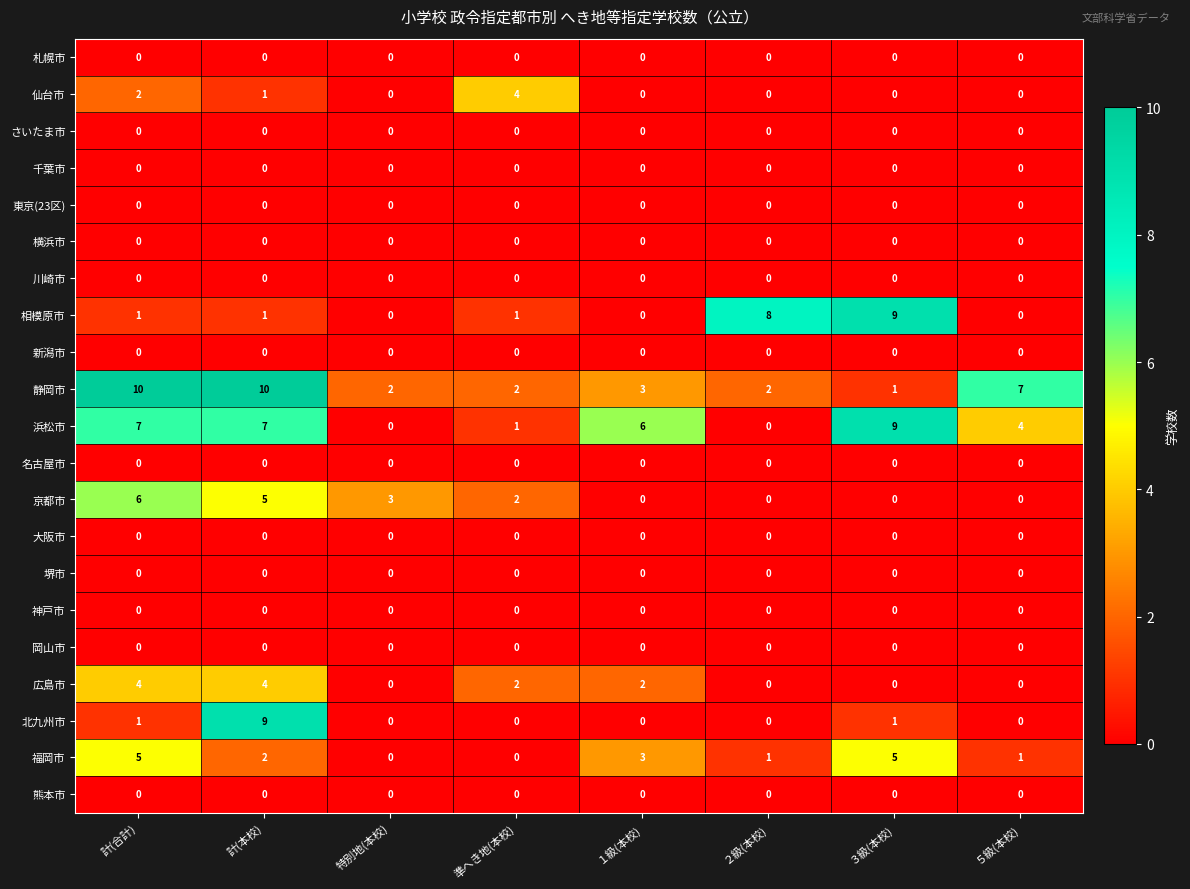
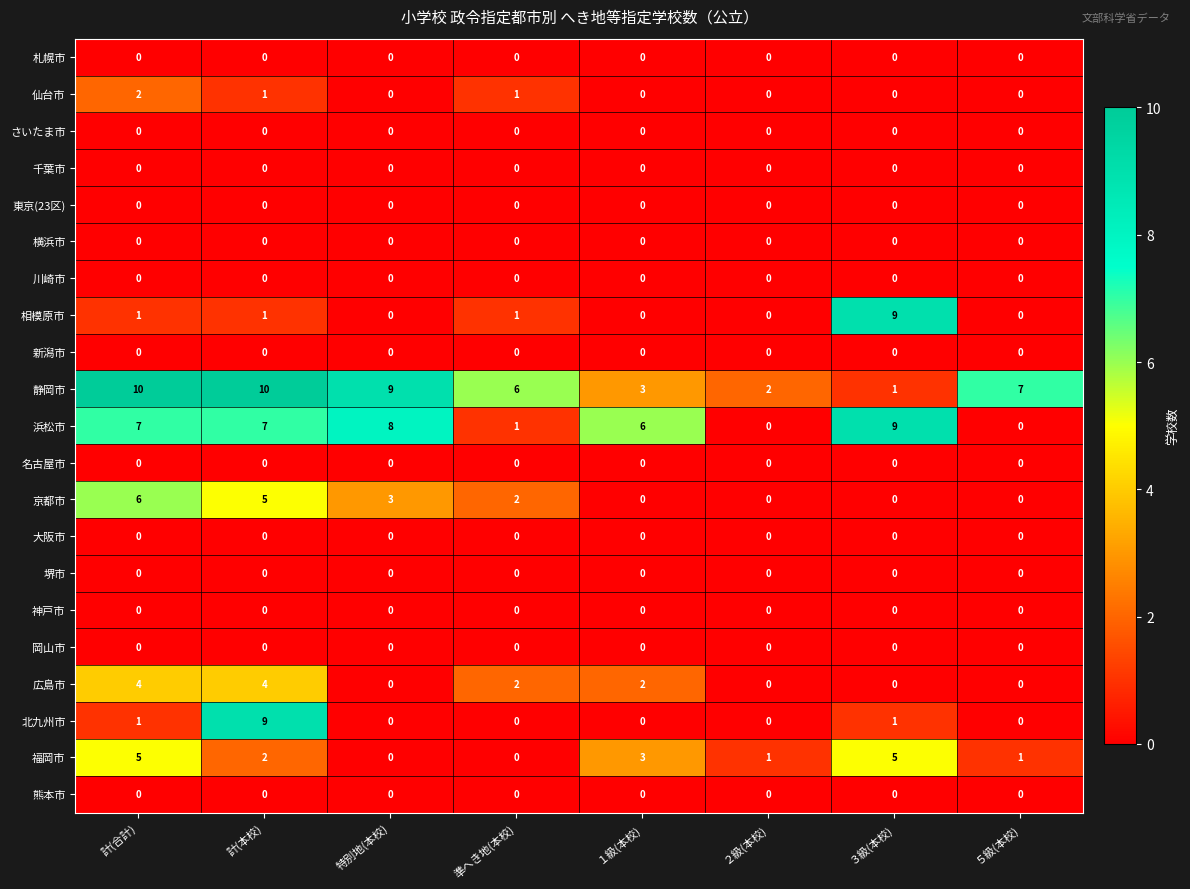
  {
    "札幌市": {
      "計(合計)": 0,
      "計(本校)": 0,
      "特別地(本校)": 0,
      "準へき地(本校)": 0,
      "１級(本校)": 0,
      "２級(本校)": 0,
      "３級(本校)": 0,
      "５級(本校)": 0
    },
    "仙台市": {
      "計(合計)": 2,
      "計(本校)": 1,
      "特別地(本校)": 0,
-     "準へき地(本校)": 4,
+     "準へき地(本校)": 1,
      "１級(本校)": 0,
      "２級(本校)": 0,
      "３級(本校)": 0,
      "５級(本校)": 0
    },
    "さいたま市": {
      "計(合計)": 0,
      "計(本校)": 0,
      "特別地(本校)": 0,
      "準へき地(本校)": 0,
      "１級(本校)": 0,
      "２級(本校)": 0,
      "３級(本校)": 0,
      "５級(本校)": 0
    },
    "千葉市": {
      "計(合計)": 0,
      "計(本校)": 0,
      "特別地(本校)": 0,
      "準へき地(本校)": 0,
      "１級(本校)": 0,
      "２級(本校)": 0,
      "３級(本校)": 0,
      "５級(本校)": 0
    },
    "東京(23区)": {
      "計(合計)": 0,
      "計(本校)": 0,
      "特別地(本校)": 0,
      "準へき地(本校)": 0,
      "１級(本校)": 0,
      "２級(本校)": 0,
      "３級(本校)": 0,
      "５級(本校)": 0
    },
    "横浜市": {
      "計(合計)": 0,
      "計(本校)": 0,
      "特別地(本校)": 0,
      "準へき地(本校)": 0,
      "１級(本校)": 0,
      "２級(本校)": 0,
      "３級(本校)": 0,
      "５級(本校)": 0
    },
    "川崎市": {
      "計(合計)": 0,
      "計(本校)": 0,
      "特別地(本校)": 0,
      "準へき地(本校)": 0,
      "１級(本校)": 0,
      "２級(本校)": 0,
      "３級(本校)": 0,
      "５級(本校)": 0
    },
    "相模原市": {
      "計(合計)": 1,
      "計(本校)": 1,
      "特別地(本校)": 0,
      "準へき地(本校)": 1,
      "１級(本校)": 0,
-     "２級(本校)": 8,
+     "２級(本校)": 0,
      "３級(本校)": 9,
      "５級(本校)": 0
    },
    "新潟市": {
      "計(合計)": 0,
      "計(本校)": 0,
      "特別地(本校)": 0,
      "準へき地(本校)": 0,
      "１級(本校)": 0,
      "２級(本校)": 0,
      "３級(本校)": 0,
      "５級(本校)": 0
    },
    "静岡市": {
      "計(合計)": 10,
      "計(本校)": 10,
-     "特別地(本校)": 2,
-     "準へき地(本校)": 2,
+     "特別地(本校)": 9,
+     "準へき地(本校)": 6,
      "１級(本校)": 3,
      "２級(本校)": 2,
      "３級(本校)": 1,
      "５級(本校)": 7
    },
    "浜松市": {
      "計(合計)": 7,
      "計(本校)": 7,
-     "特別地(本校)": 0,
+     "特別地(本校)": 8,
      "準へき地(本校)": 1,
      "１級(本校)": 6,
      "２級(本校)": 0,
      "３級(本校)": 9,
-     "５級(本校)": 4
+     "５級(本校)": 0
    },
    "名古屋市": {
      "計(合計)": 0,
      "計(本校)": 0,
      "特別地(本校)": 0,
      "準へき地(本校)": 0,
      "１級(本校)": 0,
      "２級(本校)": 0,
      "３級(本校)": 0,
      "５級(本校)": 0
    },
    "京都市": {
      "計(合計)": 6,
      "計(本校)": 5,
      "特別地(本校)": 3,
      "準へき地(本校)": 2,
      "１級(本校)": 0,
      "２級(本校)": 0,
      "３級(本校)": 0,
      "５級(本校)": 0
    },
    "大阪市": {
      "計(合計)": 0,
      "計(本校)": 0,
      "特別地(本校)": 0,
      "準へき地(本校)": 0,
      "１級(本校)": 0,
      "２級(本校)": 0,
      "３級(本校)": 0,
      "５級(本校)": 0
    },
    "堺市": {
      "計(合計)": 0,
      "計(本校)": 0,
      "特別地(本校)": 0,
      "準へき地(本校)": 0,
      "１級(本校)": 0,
      "２級(本校)": 0,
      "３級(本校)": 0,
      "５級(本校)": 0
    },
    "神戸市": {
      "計(合計)": 0,
      "計(本校)": 0,
      "特別地(本校)": 0,
      "準へき地(本校)": 0,
      "１級(本校)": 0,
      "２級(本校)": 0,
      "３級(本校)": 0,
      "５級(本校)": 0
    },
    "岡山市": {
      "計(合計)": 0,
      "計(本校)": 0,
      "特別地(本校)": 0,
      "準へき地(本校)": 0,
      "１級(本校)": 0,
      "２級(本校)": 0,
      "３級(本校)": 0,
      "５級(本校)": 0
    },
    "広島市": {
      "計(合計)": 4,
      "計(本校)": 4,
      "特別地(本校)": 0,
      "準へき地(本校)": 2,
      "１級(本校)": 2,
      "２級(本校)": 0,
      "３級(本校)": 0,
      "５級(本校)": 0
    },
    "北九州市": {
      "計(合計)": 1,
      "計(本校)": 9,
      "特別地(本校)": 0,
      "準へき地(本校)": 0,
      "１級(本校)": 0,
      "２級(本校)": 0,
      "３級(本校)": 1,
      "５級(本校)": 0
    },
    "福岡市": {
      "計(合計)": 5,
      "計(本校)": 2,
      "特別地(本校)": 0,
      "準へき地(本校)": 0,
      "１級(本校)": 3,
      "２級(本校)": 1,
      "３級(本校)": 5,
      "５級(本校)": 1
    },
    "熊本市": {
      "計(合計)": 0,
      "計(本校)": 0,
      "特別地(本校)": 0,
      "準へき地(本校)": 0,
      "１級(本校)": 0,
      "２級(本校)": 0,
      "３級(本校)": 0,
      "５級(本校)": 0
    }
  }
